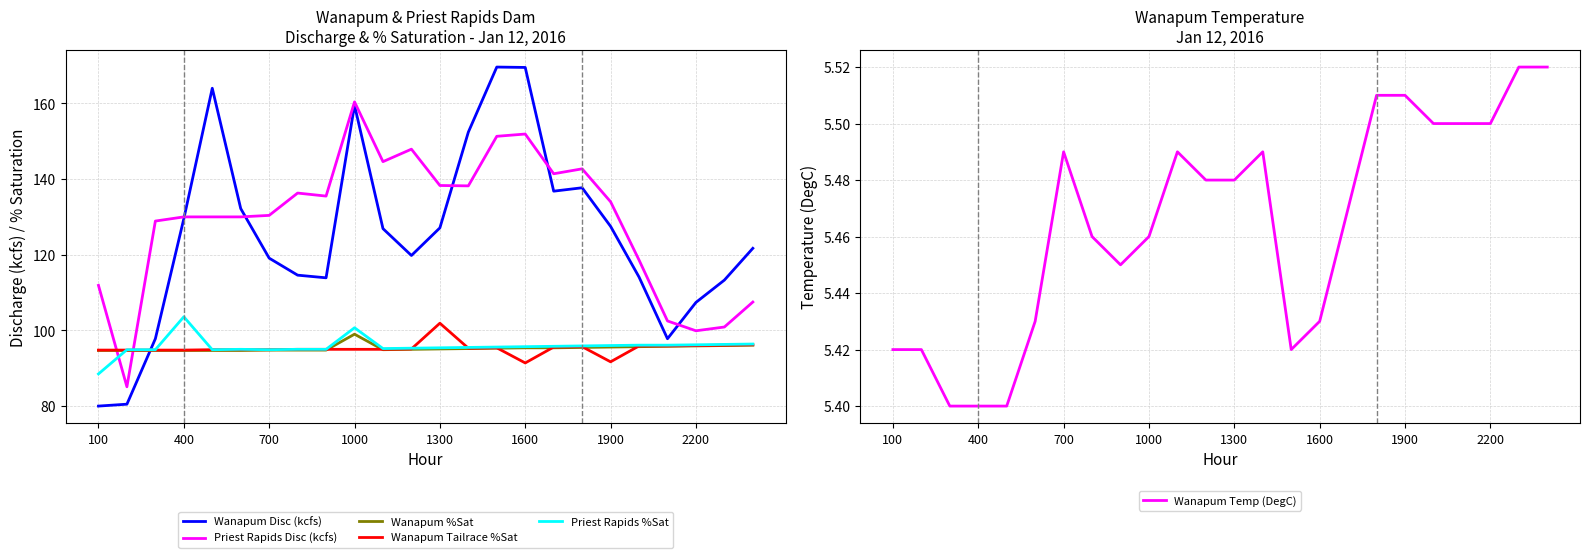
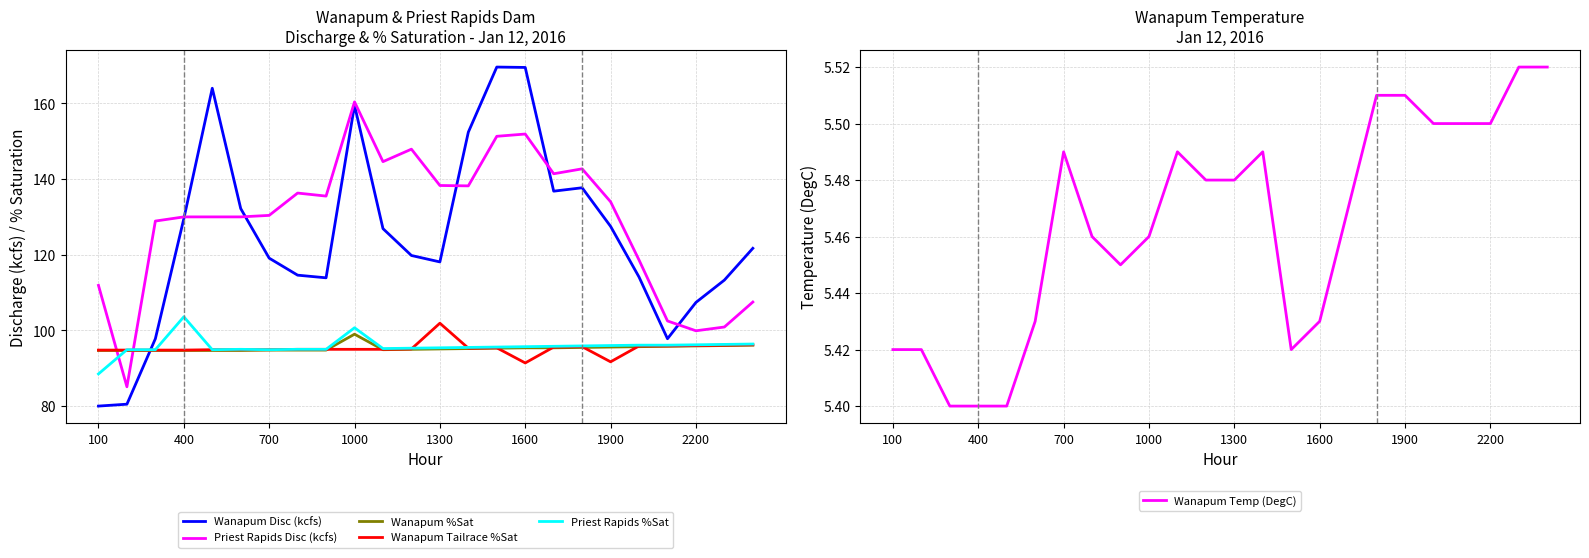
  {
    "Wanapum & Priest Rapids Dam Discharge & % Saturation - Jan 12, 2016": {
      "Wanapum Disc (kcfs)": {
        "100": 80,
        "700": 119,
        "1000": 160,
-       "1300": 127,
+       "1300": 118,
        "1600": 170,
        "1900": 128,
        "2200": 107
      },
      "Priest Rapids Disc (kcfs)": {
        "100": 112,
        "700": 130,
        "1000": 160,
        "1300": 138,
        "1600": 152,
        "1900": 134,
        "2200": 100
      },
      "Wanapum %Sat": {
        "1000": 99
      },
      "Wanapum Tailrace %Sat": {
        "1000": 95,
        "1300": 102,
        "1600": 91,
        "1900": 92
      },
      "Priest Rapids %Sat": {
        "100": 89,
        "400": 104,
        "1000": 101
      }
    },
    "Wanapum Temperature Jan 12, 2016": {
      "100": 5.420,
      "400": 5.400,
      "700": 5.490,
      "1000": 5.460,
      "1300": 5.480,
      "1600": 5.430,
      "1900": 5.510,
      "2200": 5.500
    }
  }
